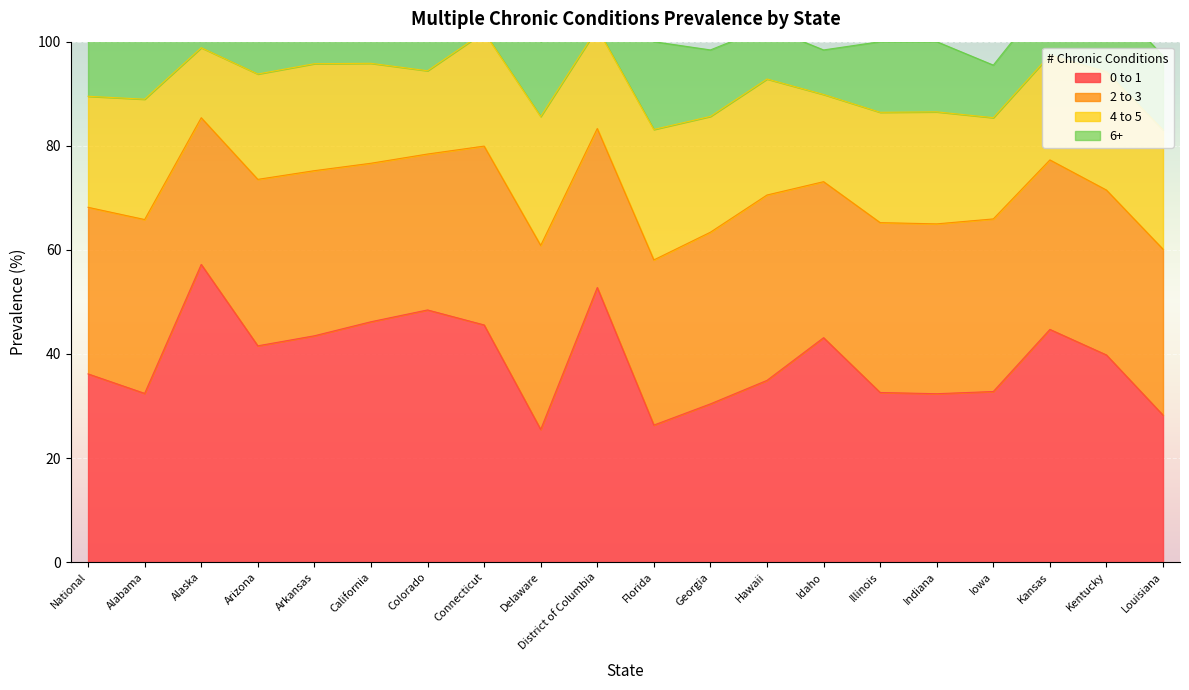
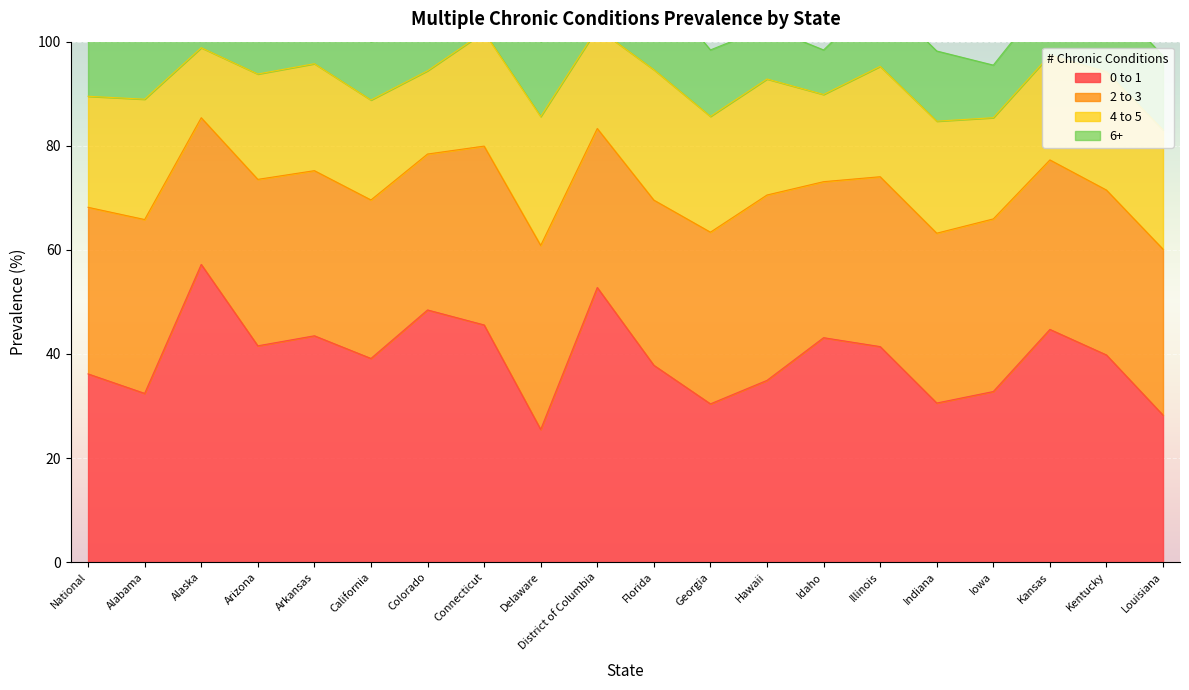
  {
    "0 to 1": {
      "National": 36,
      "Alabama": 32,
      "Alaska": 57,
      "Arizona": 42,
      "Arkansas": 43,
-     "California": 46,
+     "California": 39,
      "Colorado": 48,
      "Connecticut": 46,
      "Delaware": 25,
      "District of Columbia": 53,
-     "Florida": 26,
+     "Florida": 38,
      "Georgia": 30,
      "Hawaii": 35,
      "Idaho": 43,
-     "Illinois": 33,
-     "Indiana": 32,
+     "Illinois": 41,
+     "Indiana": 31,
      "Iowa": 33,
      "Kansas": 45,
      "Kentucky": 40,
      "Louisiana": 28
    },
    "2 to 3": {
      "National": 32,
      "Alabama": 33,
      "Alaska": 28,
      "Arizona": 32,
      "Arkansas": 32,
      "California": 30,
      "Colorado": 30,
      "Connecticut": 34,
      "Delaware": 35,
      "District of Columbia": 31,
      "Florida": 32,
      "Georgia": 33,
      "Hawaii": 36,
      "Idaho": 30,
      "Illinois": 33,
      "Indiana": 33,
      "Iowa": 33,
      "Kansas": 33,
      "Kentucky": 32,
      "Louisiana": 32
    },
    "4 to 5": {
      "National": 21,
      "Alabama": 23,
      "Alaska": 13,
      "Arizona": 20,
      "Arkansas": 21,
      "California": 19,
      "Colorado": 16,
      "Delaware": 25,
      "Florida": 25,
      "Georgia": 22,
      "Hawaii": 22,
      "Idaho": 17,
      "Illinois": 21,
      "Indiana": 22,
      "Iowa": 19
    },
    "6+": {
      "Delaware": 14,
      "Georgia": 13,
      "Idaho": 9,
      "Indiana": 13,
      "Iowa": 10
    }
  }
